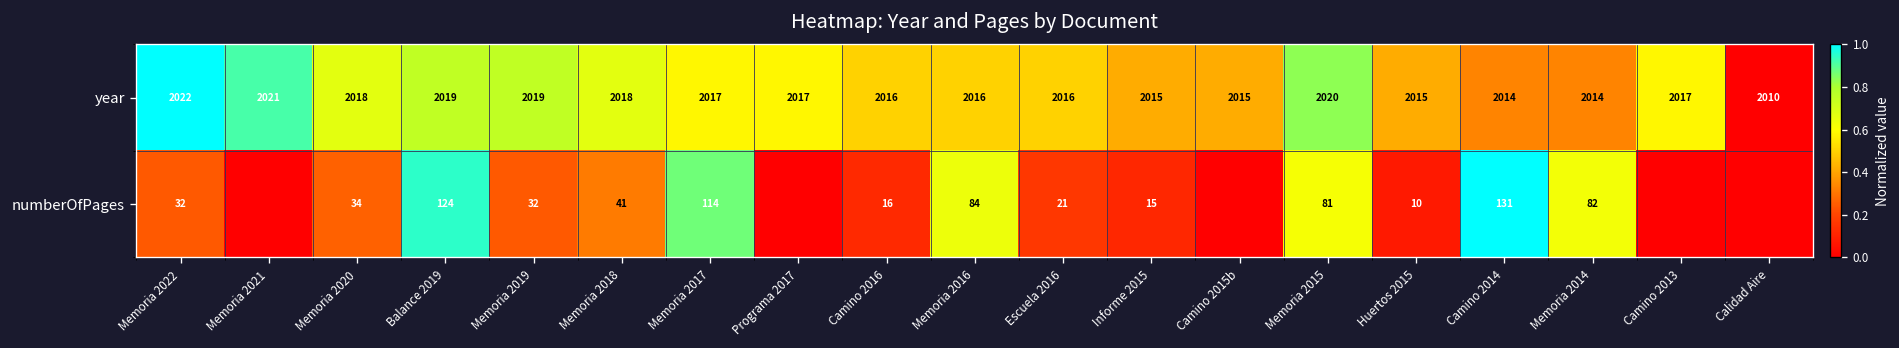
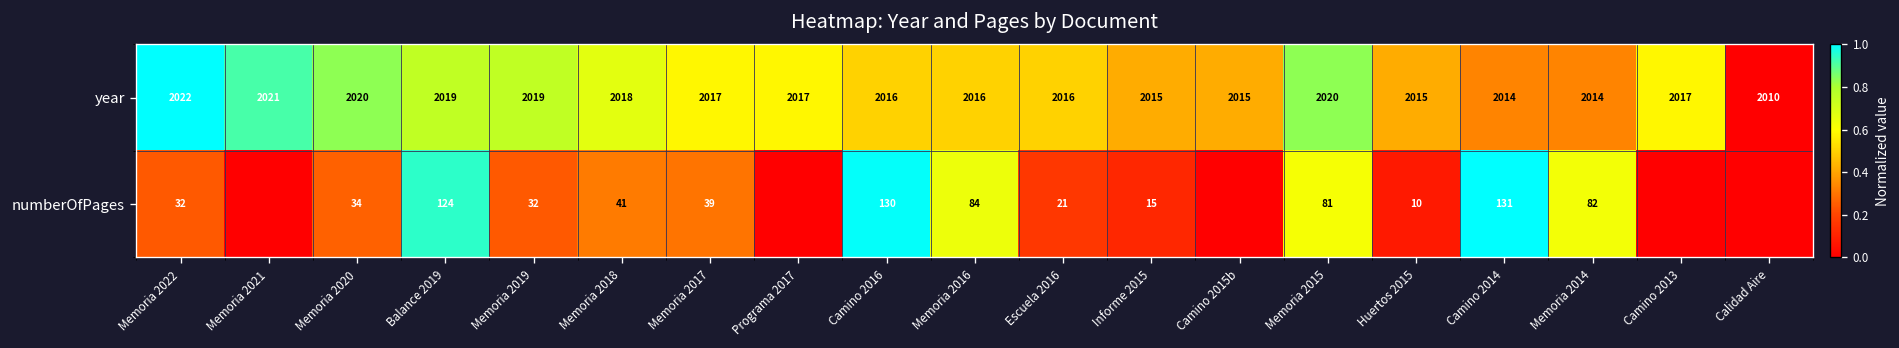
  {
    "year": {
      "Memoria 2022": 2022,
      "Memoria 2021": 2021,
-     "Memoria 2020": 2018,
+     "Memoria 2020": 2020,
      "Balance 2019": 2019,
      "Memoria 2019": 2019,
      "Memoria 2018": 2018,
      "Memoria 2017": 2017,
      "Programa 2017": 2017,
      "Camino 2016": 2016,
      "Memoria 2016": 2016,
      "Escuela 2016": 2016,
      "Informe 2015": 2015,
      "Camino 2015b": 2015,
      "Memoria 2015": 2020,
      "Huertos 2015": 2015,
      "Camino 2014": 2014,
      "Memoria 2014": 2014,
      "Camino 2013": 2017,
      "Calidad Aire": 2010
    },
    "numberOfPages": {
      "Memoria 2022": 32,
      "Memoria 2020": 34,
      "Balance 2019": 124,
      "Memoria 2019": 32,
      "Memoria 2018": 41,
-     "Memoria 2017": 114,
-     "Camino 2016": 16,
+     "Memoria 2017": 39,
+     "Camino 2016": 130,
      "Memoria 2016": 84,
      "Escuela 2016": 21,
      "Informe 2015": 15,
      "Memoria 2015": 81,
      "Huertos 2015": 10,
      "Camino 2014": 131,
      "Memoria 2014": 82
    }
  }
